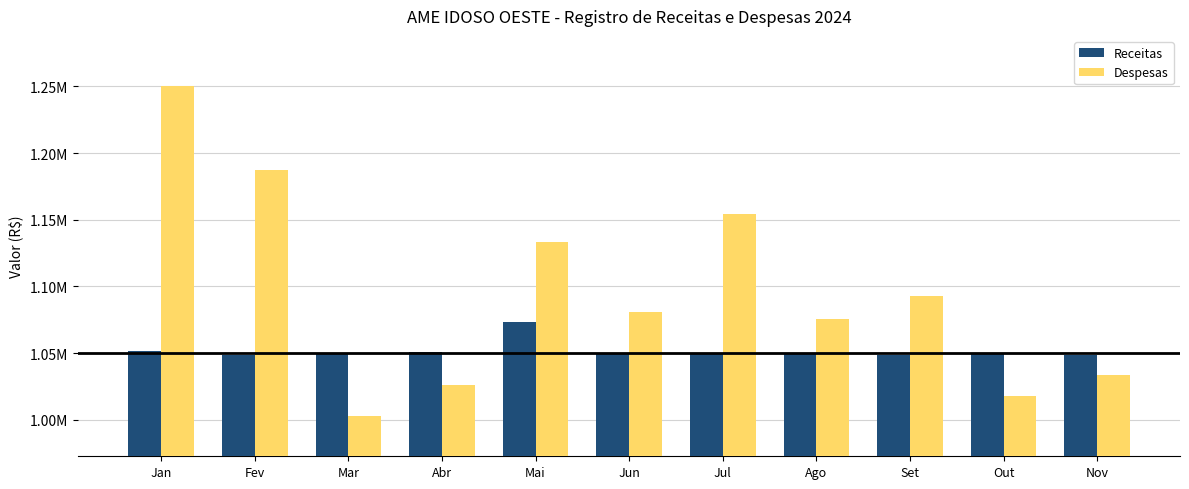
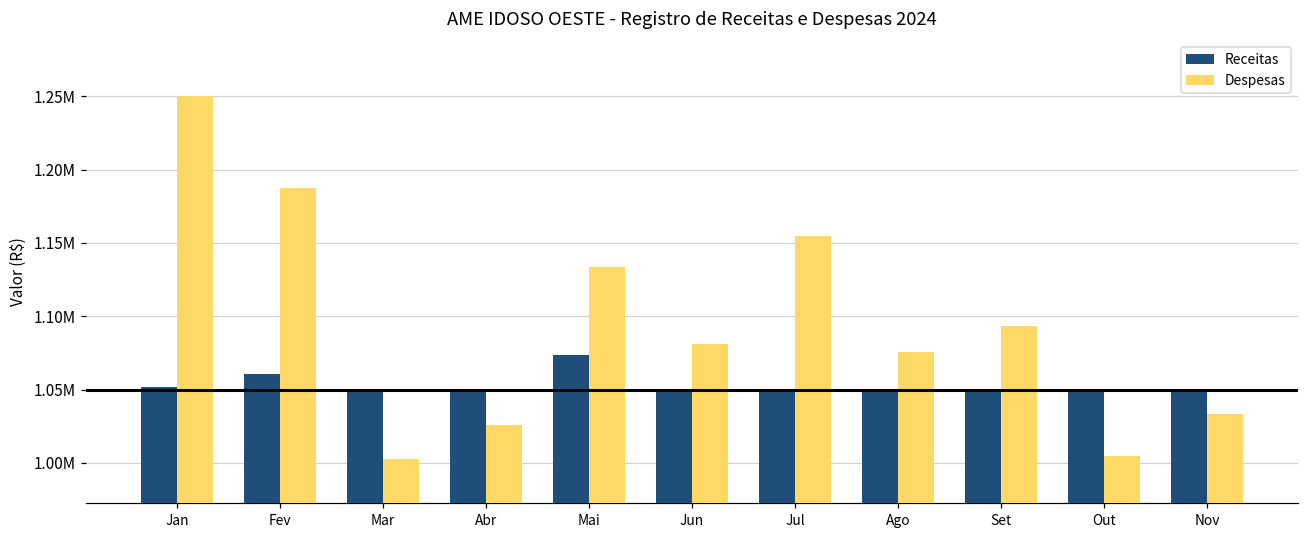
  {
    "Receitas": {
      "Jan": 1052000,
-     "Fev": 1049000,
+     "Fev": 1061000,
      "Mar": 1050000,
      "Abr": 1051000,
      "Mai": 1073000,
      "Jun": 1049000,
      "Jul": 1050000,
      "Ago": 1049000,
      "Set": 1049000,
      "Out": 1050000,
      "Nov": 1049000
    },
    "Despesas": {
      "Jan": 1250000,
      "Fev": 1188000,
      "Mar": 1003000,
      "Abr": 1026000,
      "Mai": 1134000,
      "Jun": 1081000,
      "Jul": 1154000,
      "Ago": 1076000,
      "Set": 1093000,
-     "Out": 1018000,
+     "Out": 1005000,
      "Nov": 1033000
    }
  }
